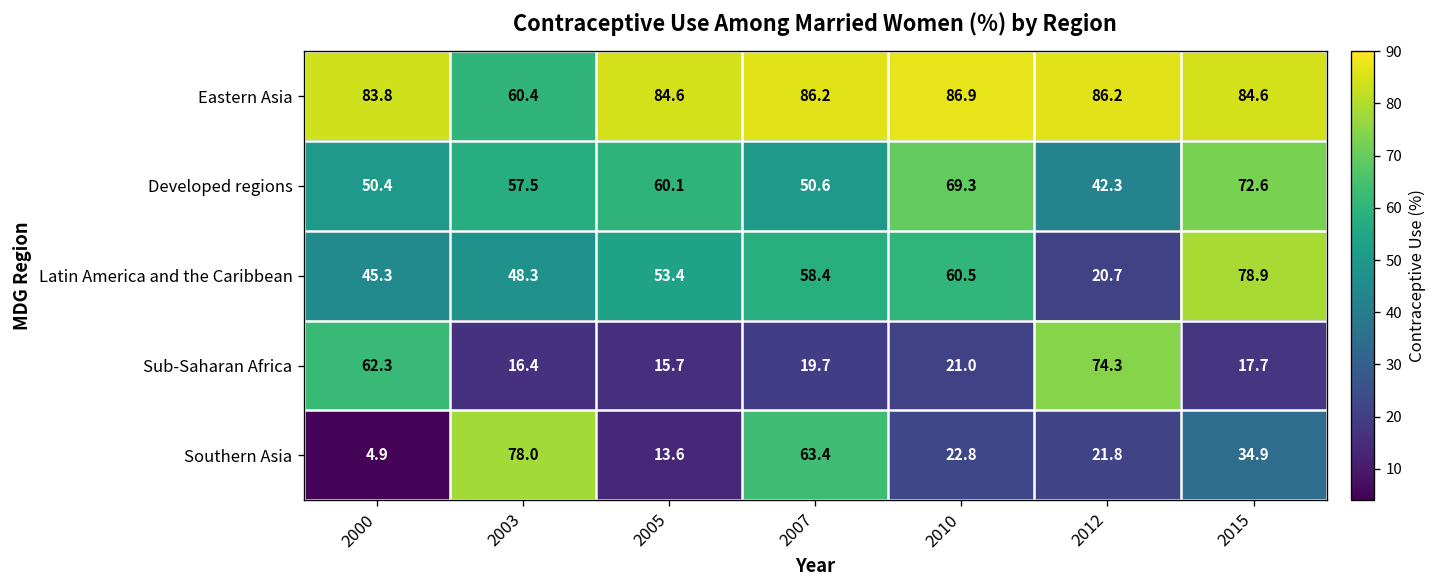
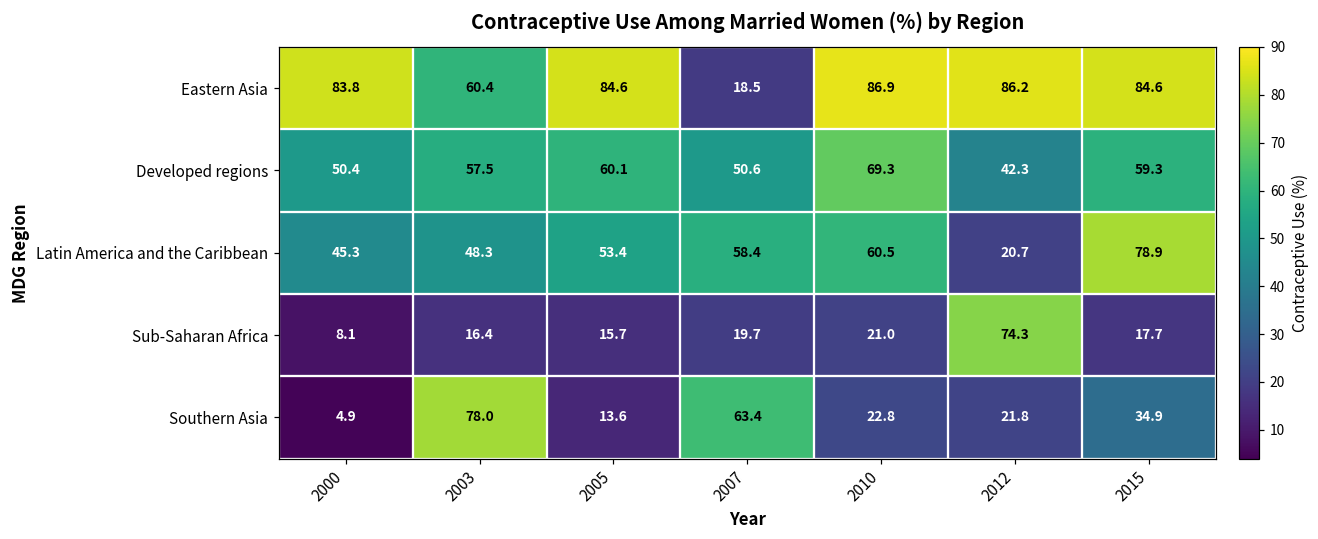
  {
    "Eastern Asia": {
      "2000": 83.8,
      "2003": 60.4,
      "2005": 84.6,
-     "2007": 86.2,
+     "2007": 18.5,
      "2010": 86.9,
      "2012": 86.2,
      "2015": 84.6
    },
    "Developed regions": {
      "2000": 50.4,
      "2003": 57.5,
      "2005": 60.1,
      "2007": 50.6,
      "2010": 69.3,
      "2012": 42.3,
-     "2015": 72.6
+     "2015": 59.3
    },
    "Latin America and the Caribbean": {
      "2000": 45.3,
      "2003": 48.3,
      "2005": 53.4,
      "2007": 58.4,
      "2010": 60.5,
      "2012": 20.7,
      "2015": 78.9
    },
    "Sub-Saharan Africa": {
-     "2000": 62.3,
+     "2000": 8.1,
      "2003": 16.4,
      "2005": 15.7,
      "2007": 19.7,
      "2010": 21.0,
      "2012": 74.3,
      "2015": 17.7
    },
    "Southern Asia": {
      "2000": 4.9,
      "2003": 78.0,
      "2005": 13.6,
      "2007": 63.4,
      "2010": 22.8,
      "2012": 21.8,
      "2015": 34.9
    }
  }
